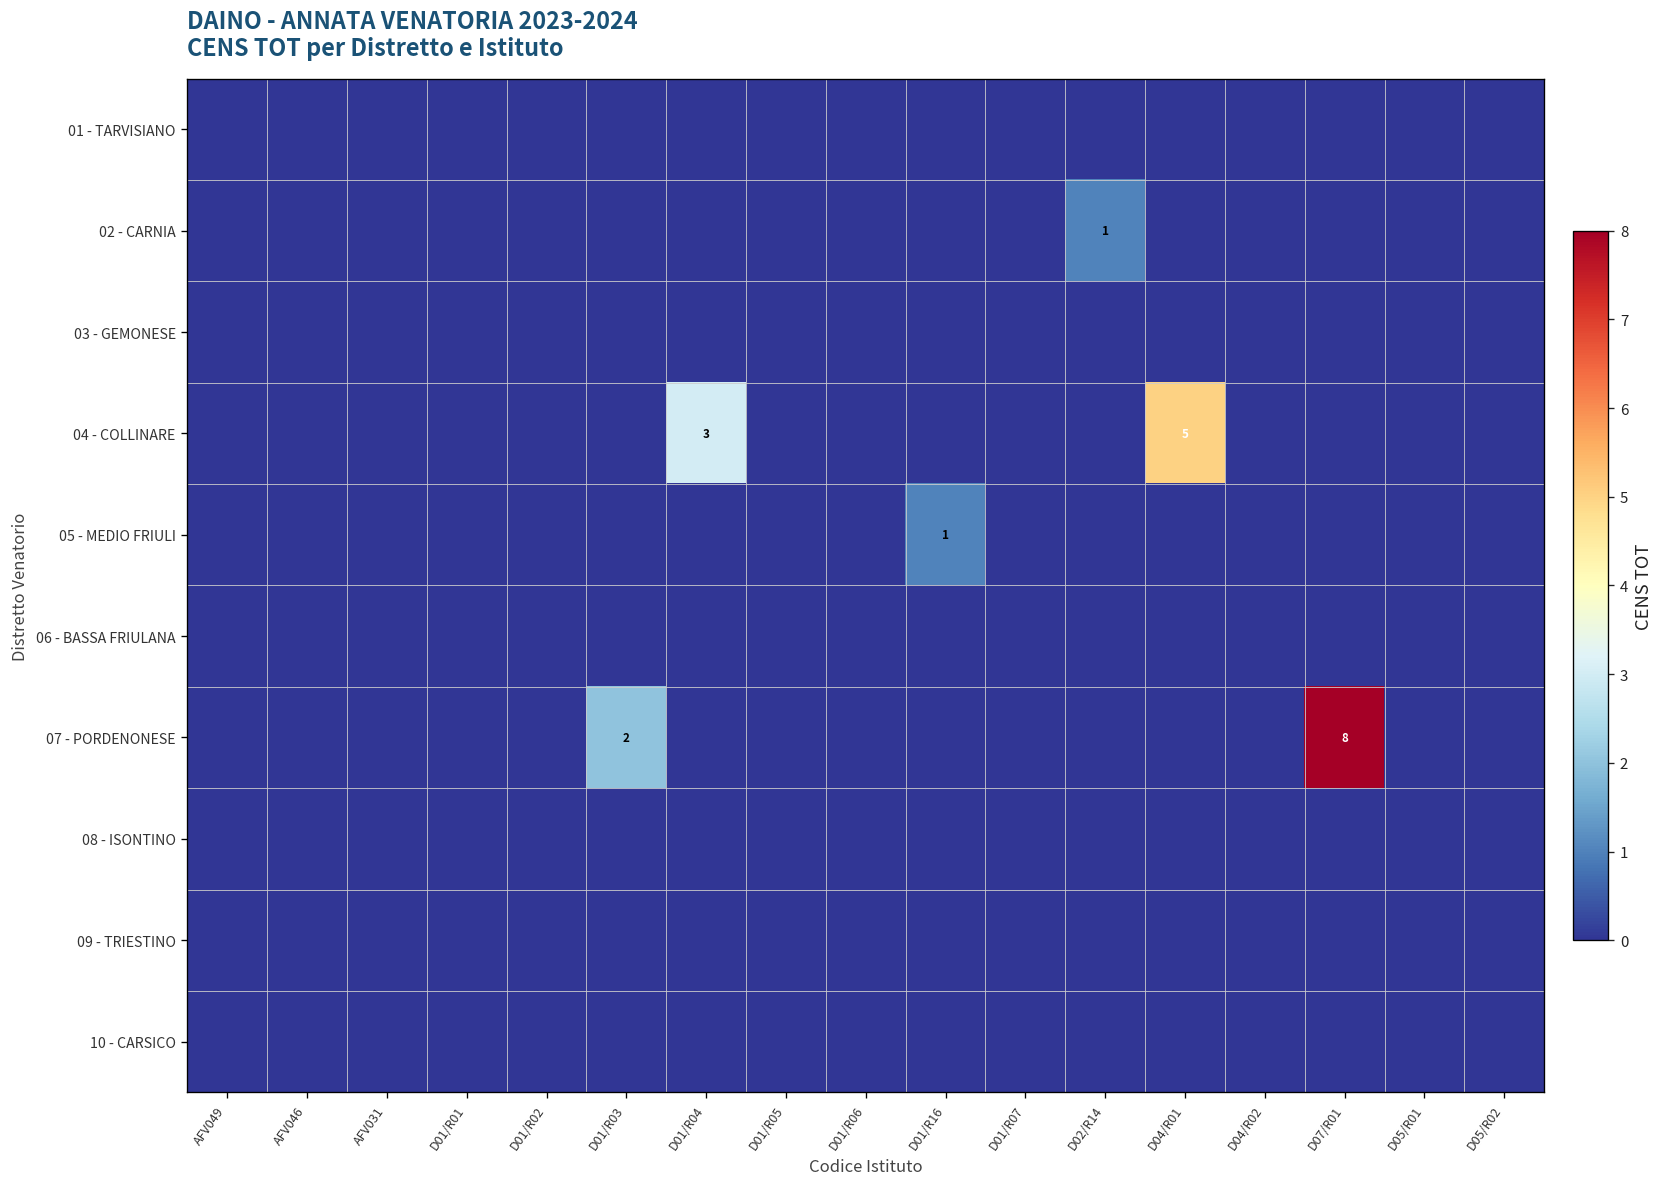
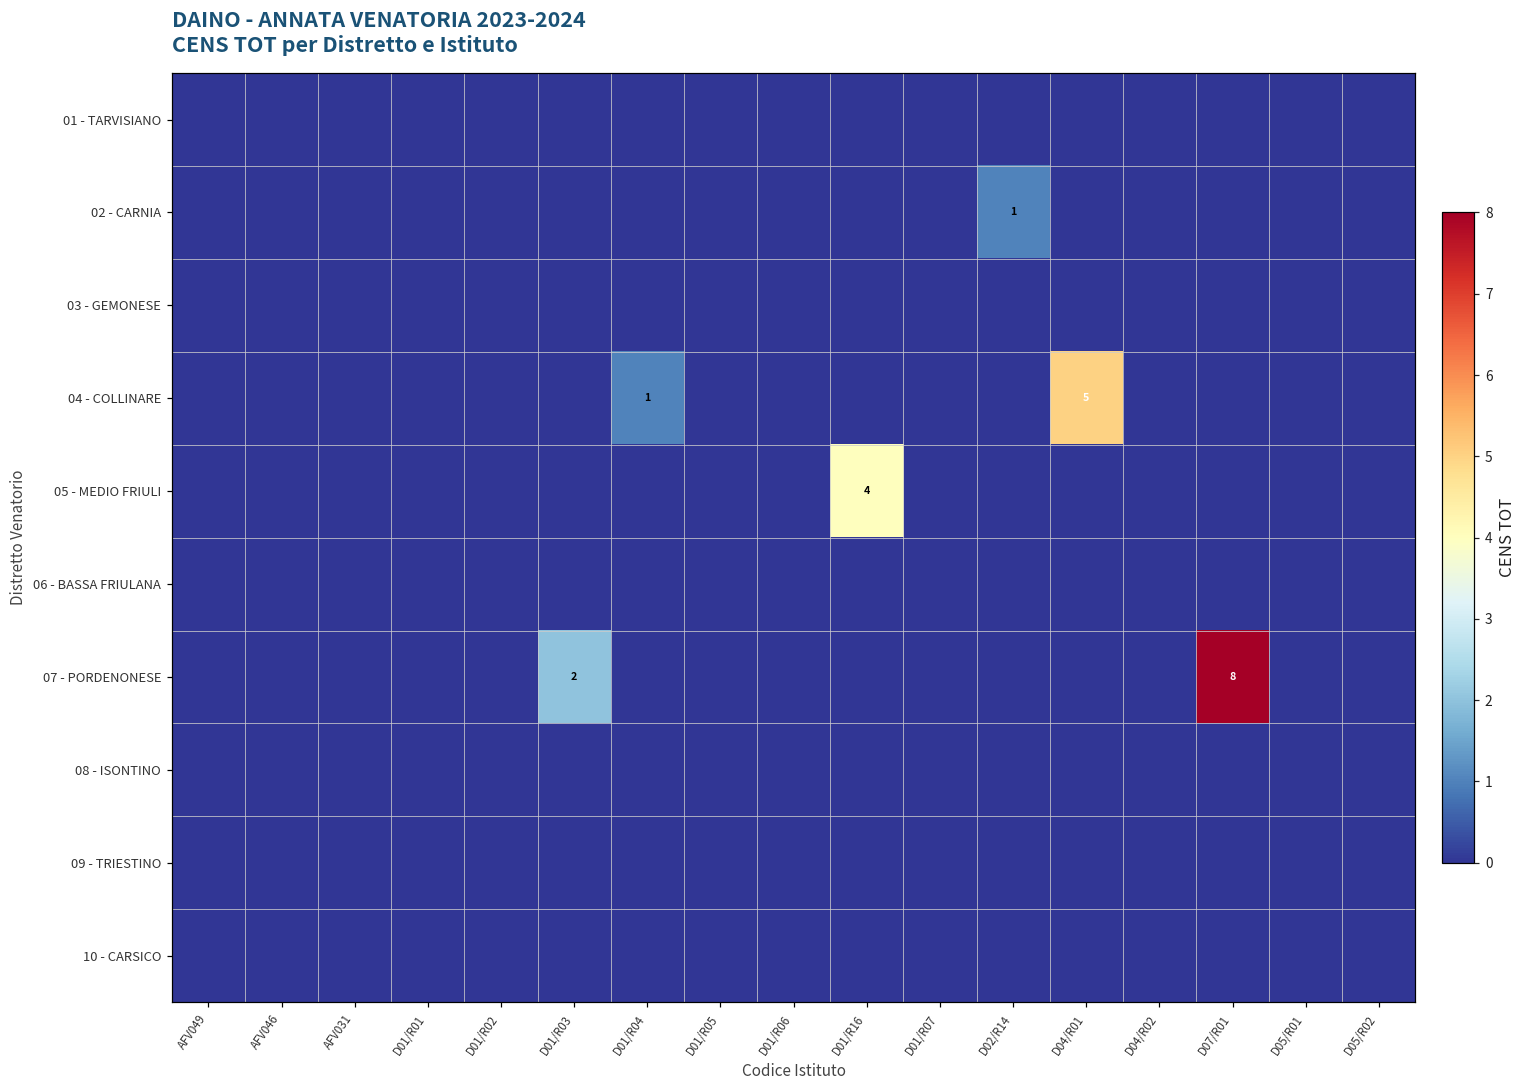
  {
    "02 - CARNIA": {
      "D02/R14": 1
    },
    "04 - COLLINARE": {
-     "D01/R04": 3,
+     "D01/R04": 1,
      "D04/R01": 5
    },
    "05 - MEDIO FRIULI": {
-     "D01/R16": 1
+     "D01/R16": 4
    },
    "07 - PORDENONESE": {
      "D01/R03": 2,
      "D07/R01": 8
    }
  }
